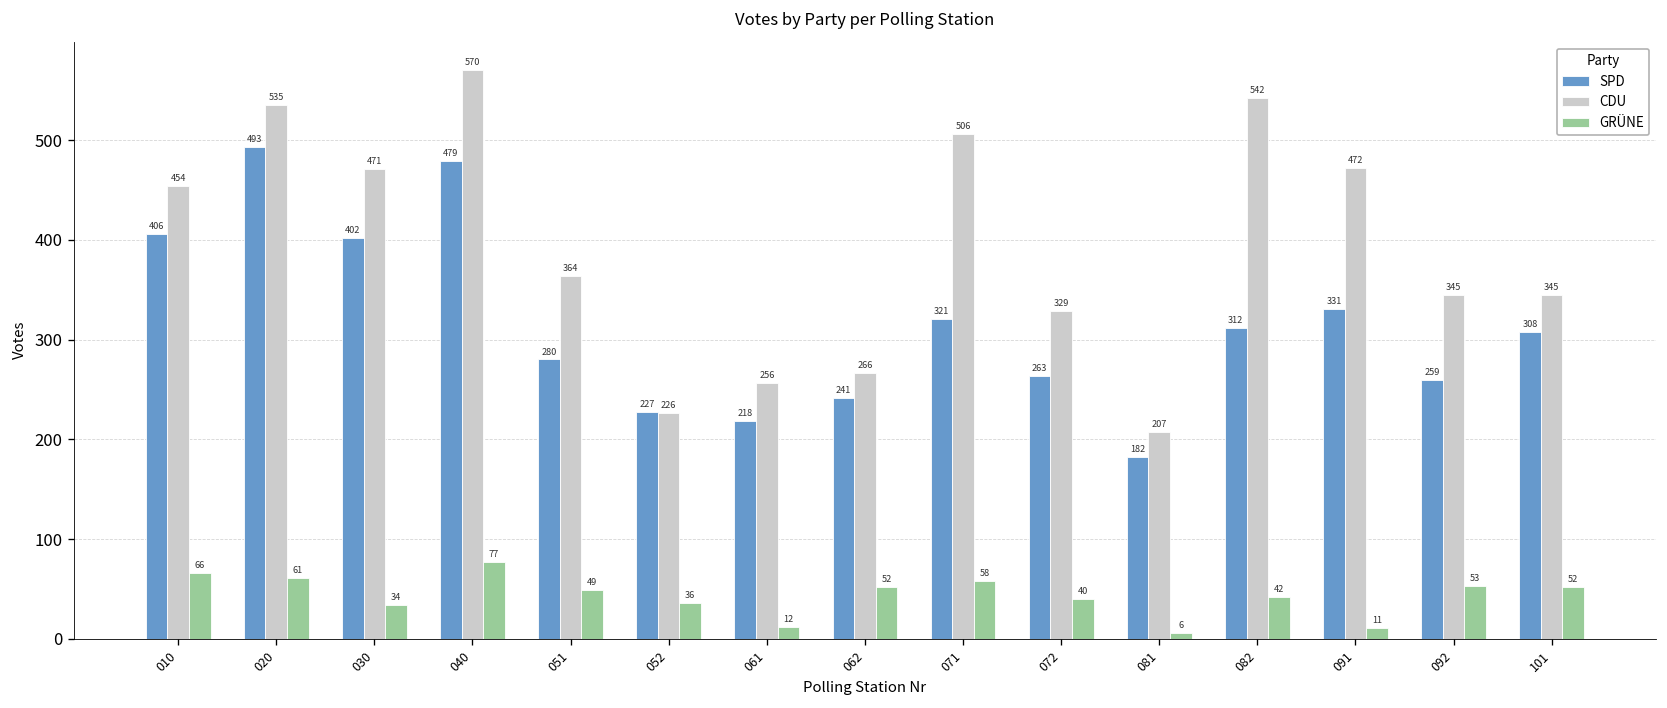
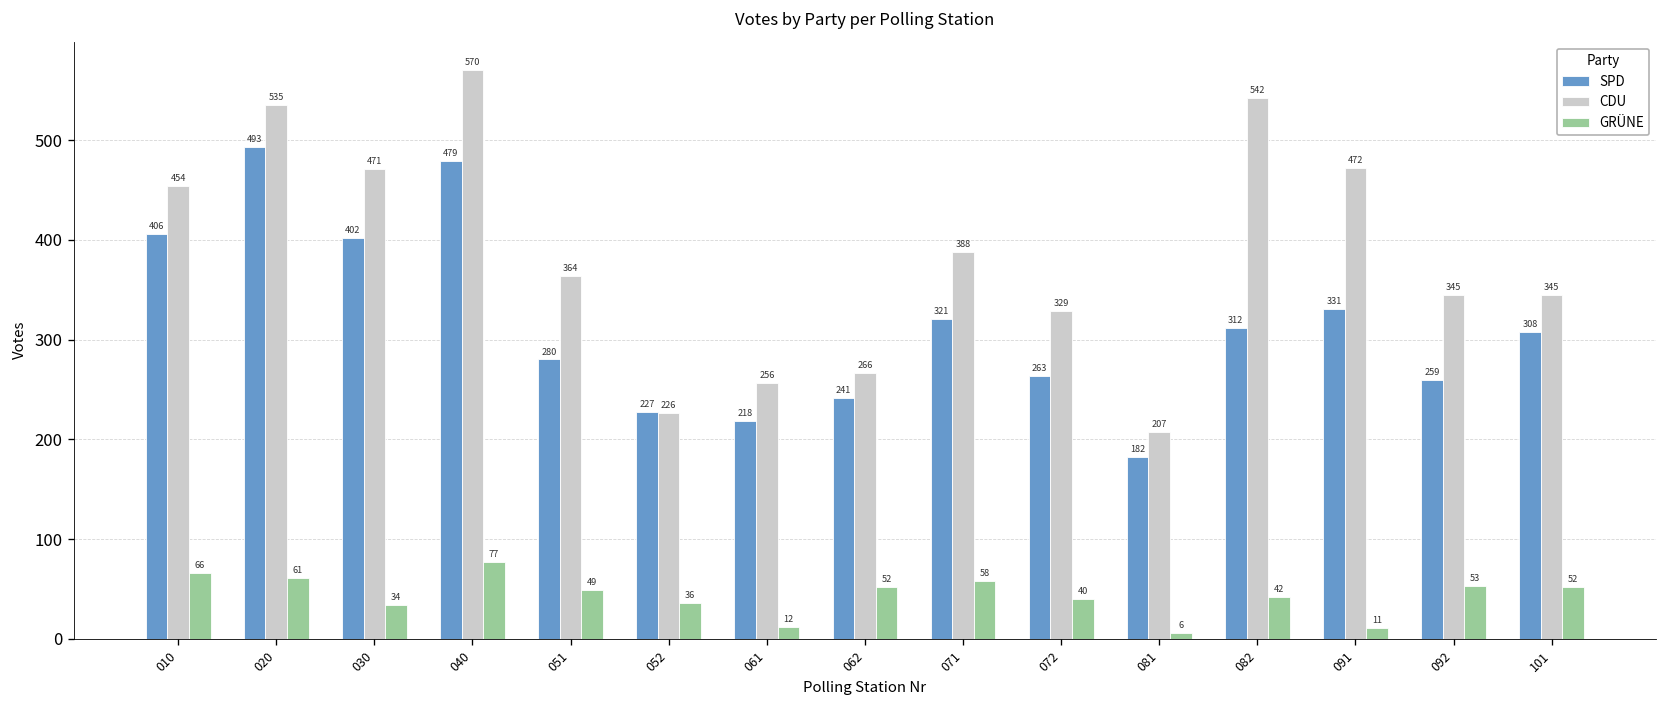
  {
    "SPD": {
      "010": 406,
      "020": 493,
      "030": 402,
      "040": 479,
      "051": 280,
      "052": 227,
      "061": 218,
      "062": 241,
      "071": 321,
      "072": 263,
      "081": 182,
      "082": 312,
      "091": 331,
      "092": 259,
      "101": 308
    },
    "CDU": {
      "010": 454,
      "020": 535,
      "030": 471,
      "040": 570,
      "051": 364,
      "052": 226,
      "061": 256,
      "062": 266,
-     "071": 506,
+     "071": 388,
      "072": 329,
      "081": 207,
      "082": 542,
      "091": 472,
      "092": 345,
      "101": 345
    },
    "GRÜNE": {
      "010": 66,
      "020": 61,
      "030": 34,
      "040": 77,
      "051": 49,
      "052": 36,
      "061": 12,
      "062": 52,
      "071": 58,
      "072": 40,
      "081": 6,
      "082": 42,
      "091": 11,
      "092": 53,
      "101": 52
    }
  }
